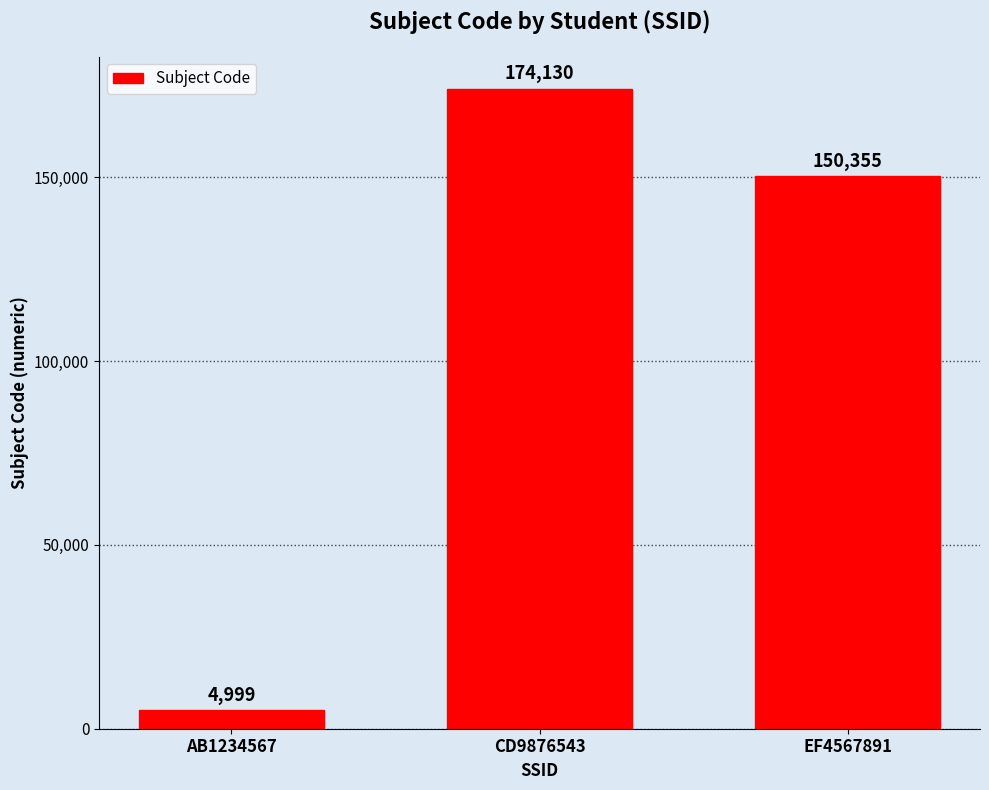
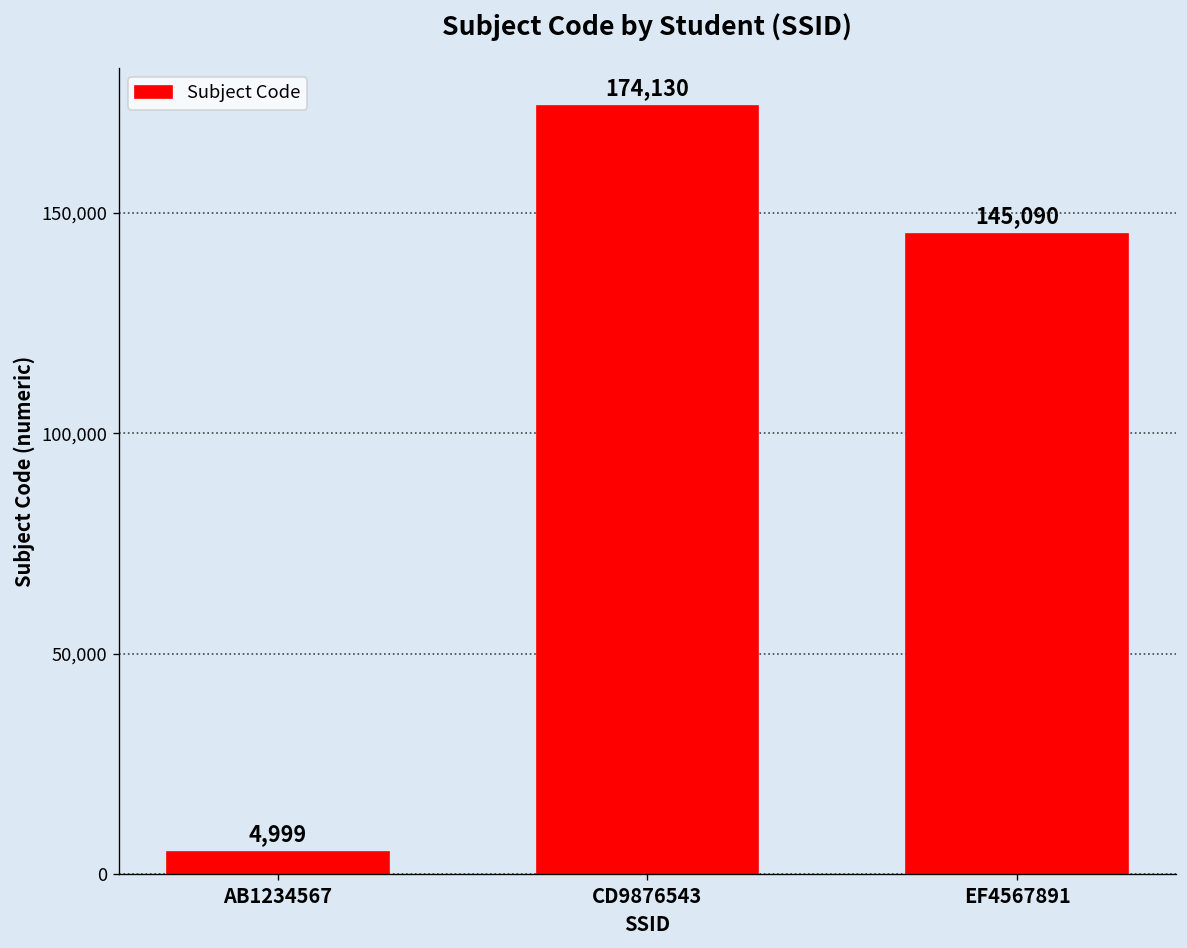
  {
    "AB1234567": "4,999",
    "CD9876543": "174,130",
-   "EF4567891": "150,355"
+   "EF4567891": "145,090"
  }
